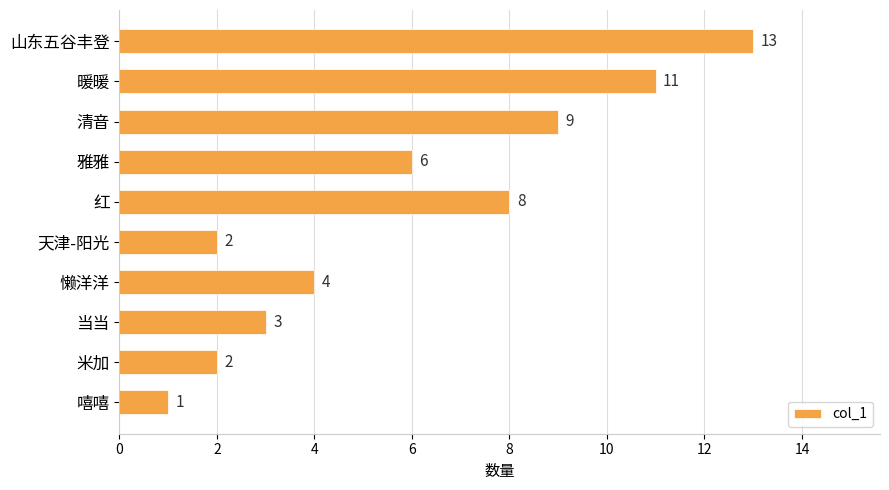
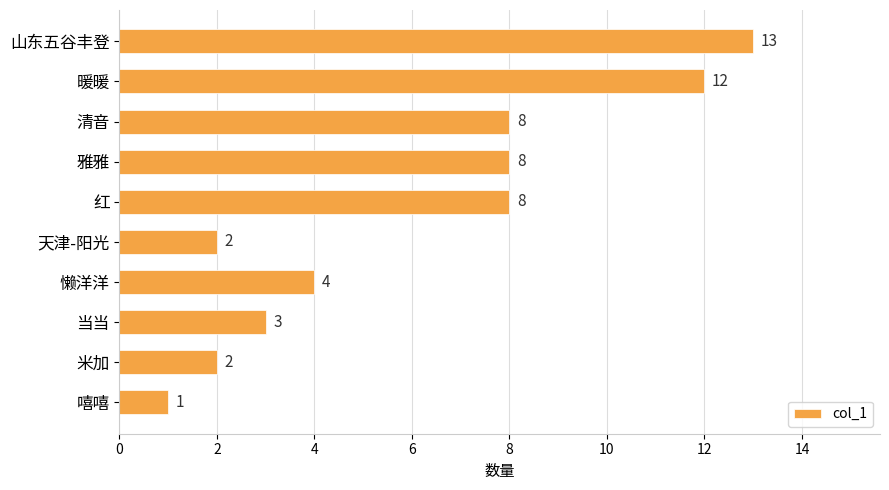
  {
    "山东五谷丰登": 13,
-   "暖暖": 11,
-   "清音": 9,
-   "雅雅": 6,
+   "暖暖": 12,
+   "清音": 8,
+   "雅雅": 8,
    "红": 8,
    "天津-阳光": 2,
    "懒洋洋": 4,
    "当当": 3,
    "米加": 2,
    "嘻嘻": 1
  }
